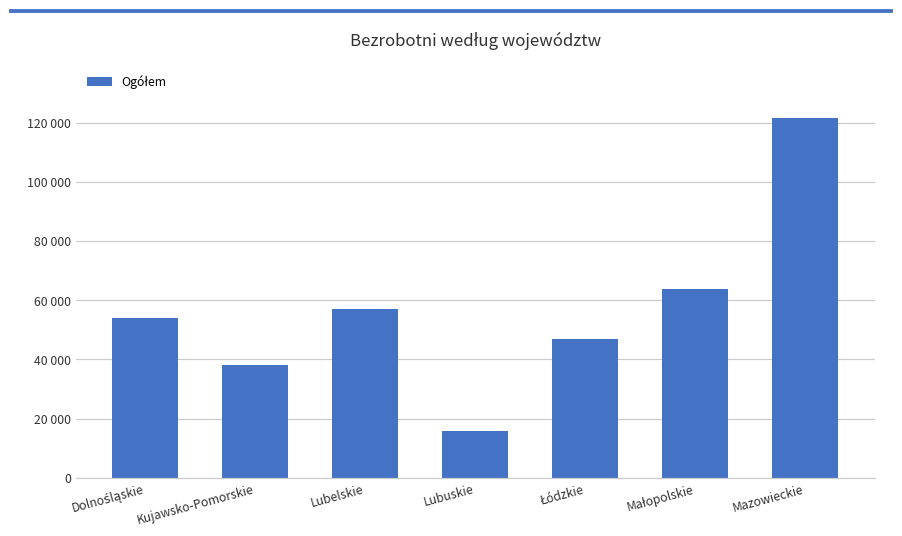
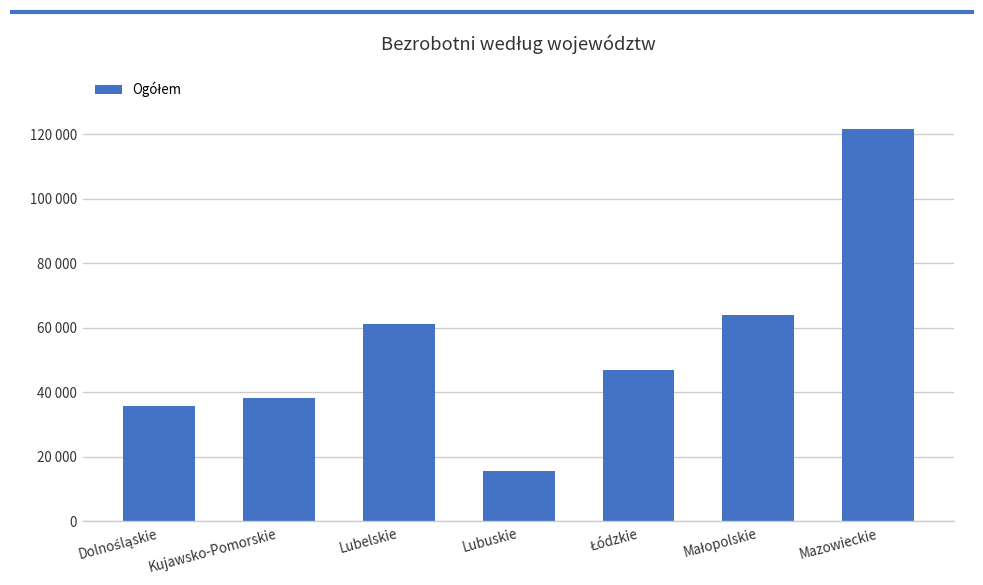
  {
-   "Dolnośląskie": 54000,
+   "Dolnośląskie": 36000,
    "Kujawsko-Pomorskie": 38000,
-   "Lubelskie": 57000,
+   "Lubelskie": 61000,
    "Lubuskie": 16000,
    "Łódzkie": 47000,
    "Małopolskie": 64000,
    "Mazowieckie": 122000
  }
